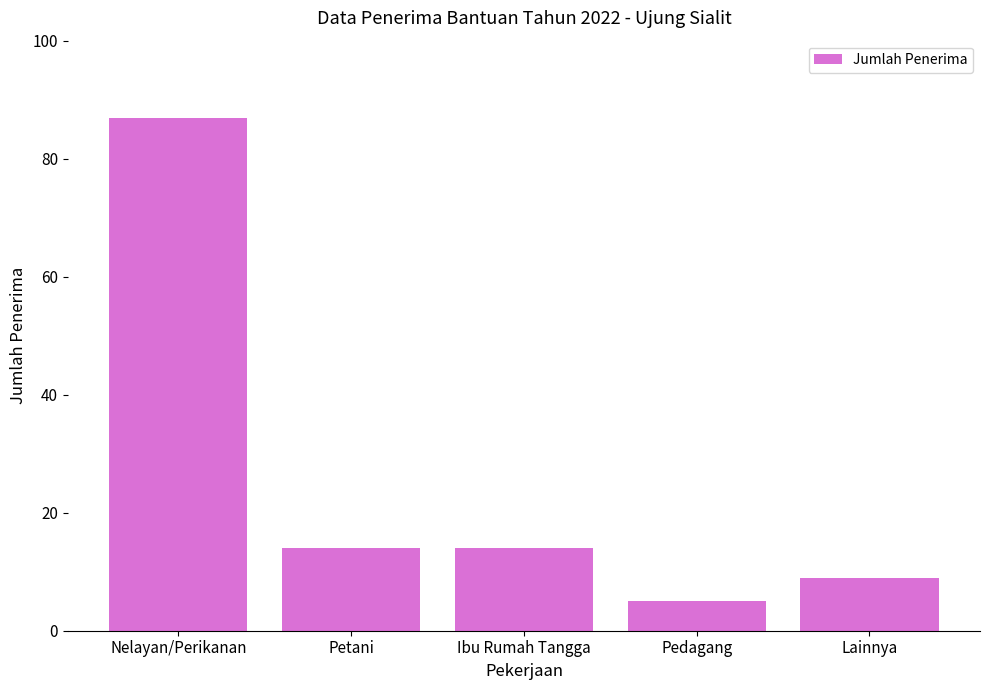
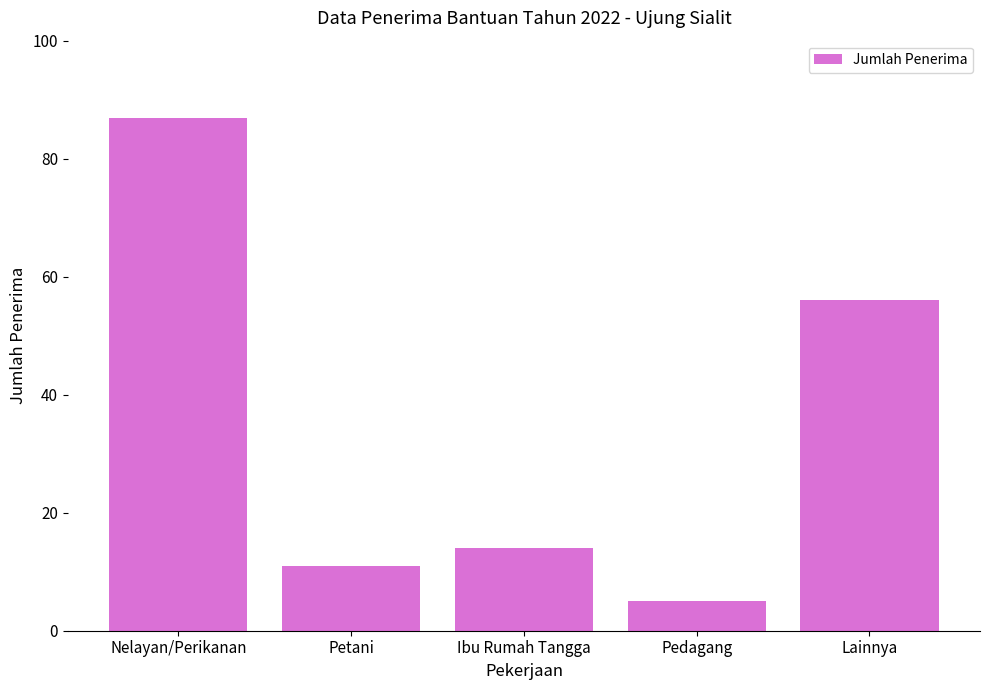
  {
    "Nelayan/Perikanan": 87,
-   "Petani": 14,
+   "Petani": 11,
    "Ibu Rumah Tangga": 14,
    "Pedagang": 5,
-   "Lainnya": 9
+   "Lainnya": 56
  }
